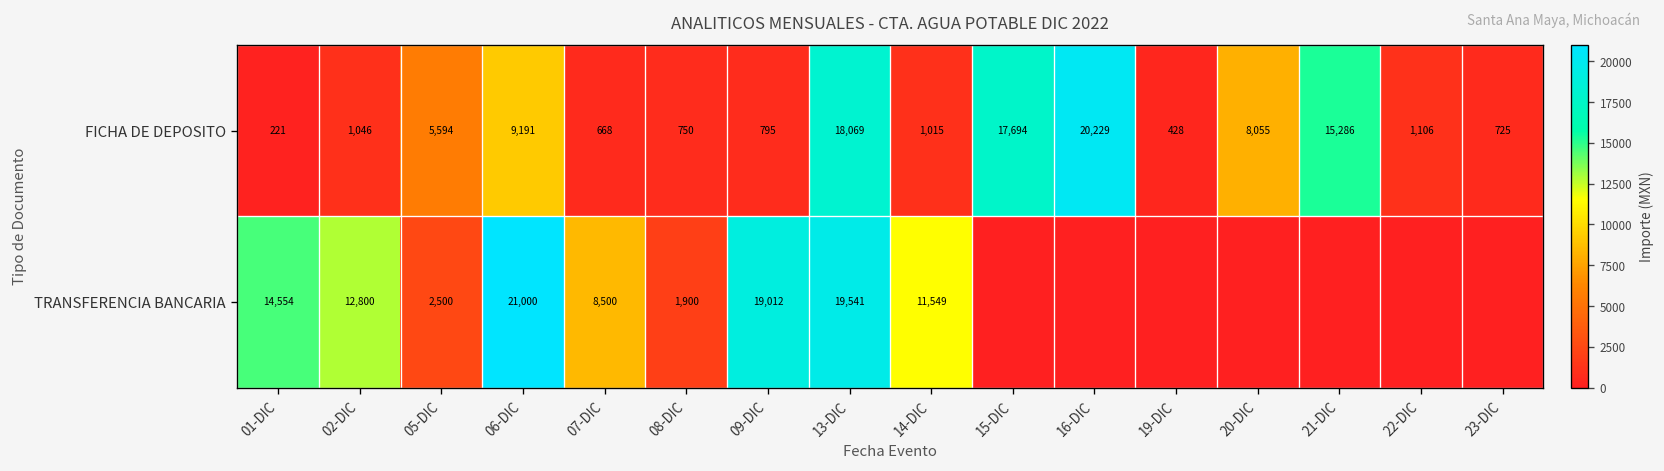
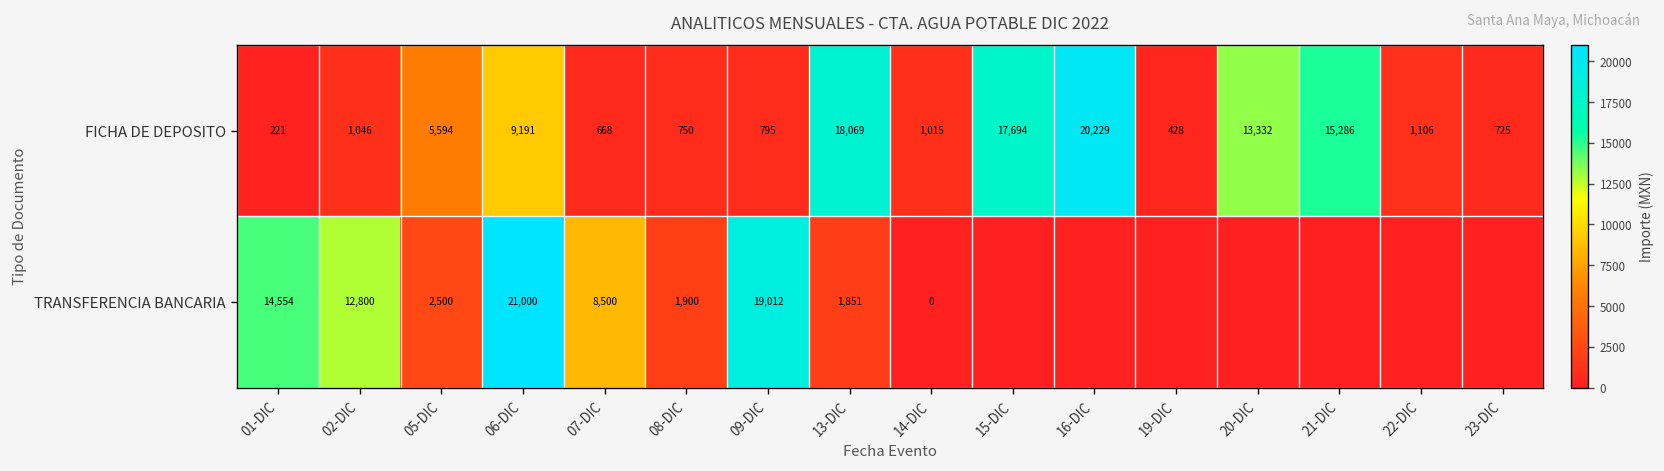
  {
    "FICHA DE DEPOSITO": {
      "01-DIC": "221",
      "02-DIC": "1,046",
      "05-DIC": "5,594",
      "06-DIC": "9,191",
      "07-DIC": "668",
      "08-DIC": "750",
      "09-DIC": "795",
      "13-DIC": "18,069",
      "14-DIC": "1,015",
      "15-DIC": "17,694",
      "16-DIC": "20,229",
      "19-DIC": "428",
-     "20-DIC": "8,055",
+     "20-DIC": "13,332",
      "21-DIC": "15,286",
      "22-DIC": "1,106",
      "23-DIC": "725"
    },
    "TRANSFERENCIA BANCARIA": {
      "01-DIC": "14,554",
      "02-DIC": "12,800",
      "05-DIC": "2,500",
      "06-DIC": "21,000",
      "07-DIC": "8,500",
      "08-DIC": "1,900",
      "09-DIC": "19,012",
-     "13-DIC": "19,541",
-     "14-DIC": "11,549"
+     "13-DIC": "1,851",
+     "14-DIC": "0"
    }
  }
